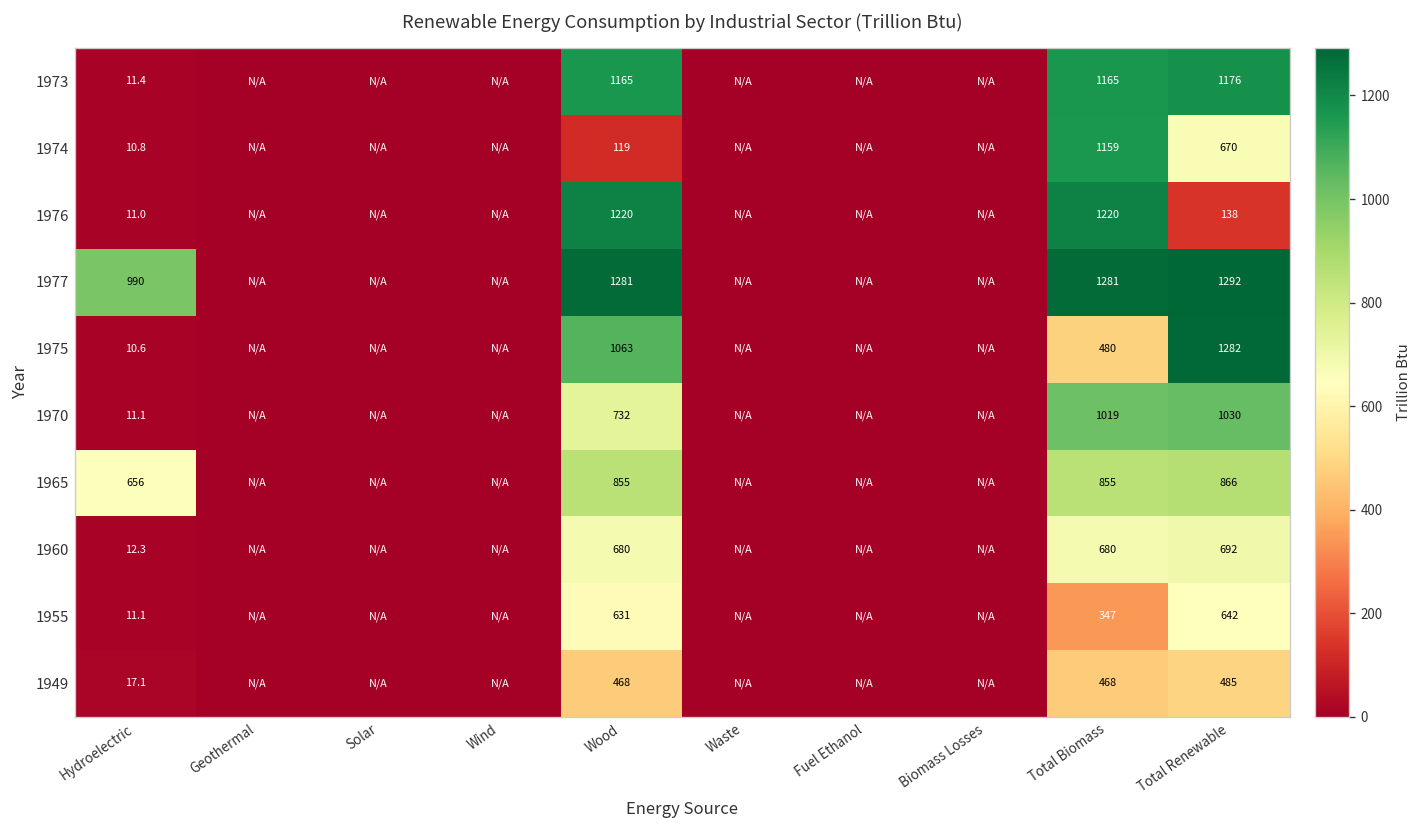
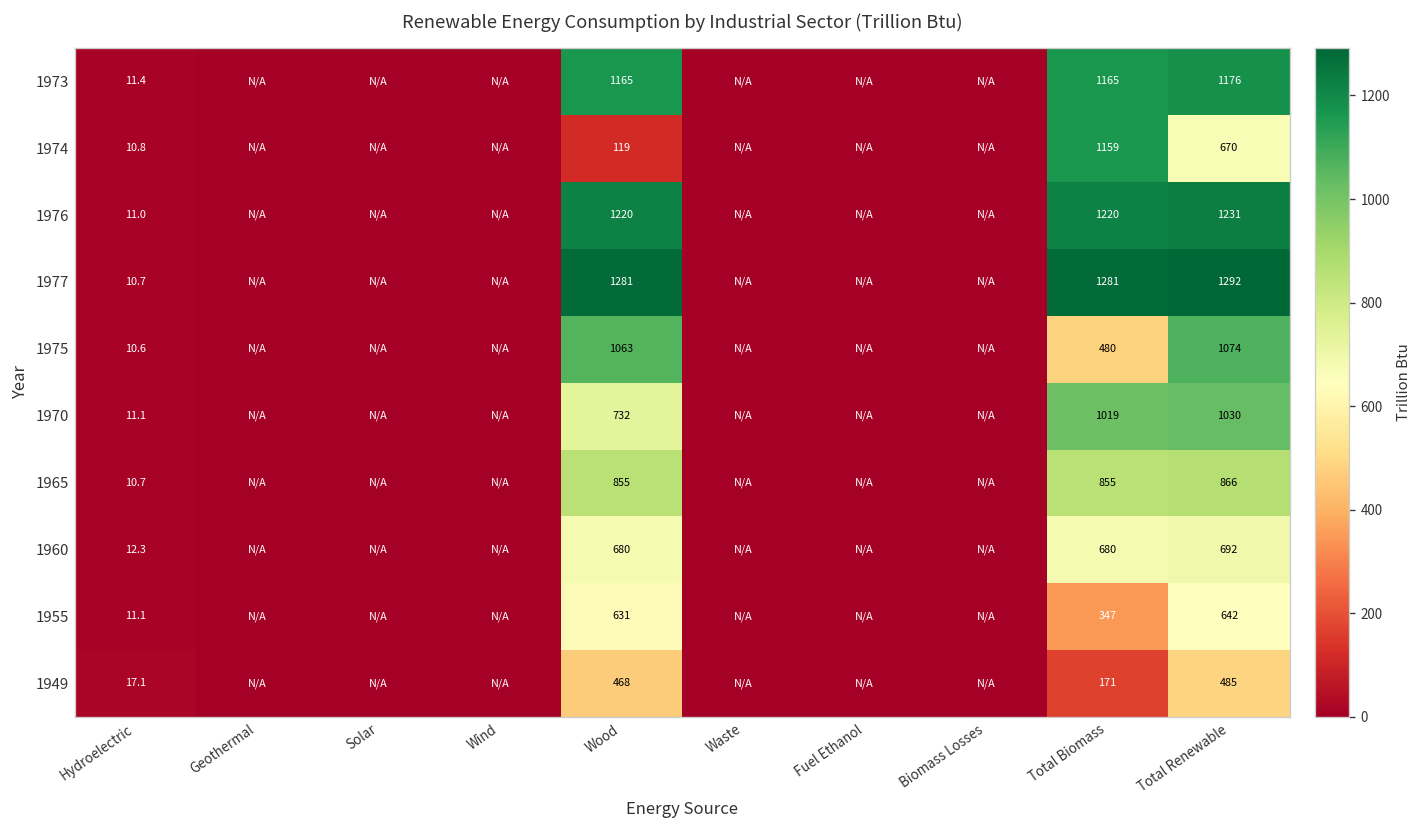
  {
    "1973": {
      "Hydroelectric": 11.4,
      "Wood": 1165,
      "Total Biomass": 1165,
      "Total Renewable": 1176
    },
    "1974": {
      "Hydroelectric": 10.8,
      "Wood": 119,
      "Total Biomass": 1159,
      "Total Renewable": 670
    },
    "1976": {
      "Hydroelectric": 11.0,
      "Wood": 1220,
      "Total Biomass": 1220,
-     "Total Renewable": 138
+     "Total Renewable": 1231
    },
    "1977": {
-     "Hydroelectric": 990,
+     "Hydroelectric": 10.7,
      "Wood": 1281,
      "Total Biomass": 1281,
      "Total Renewable": 1292
    },
    "1975": {
      "Hydroelectric": 10.6,
      "Wood": 1063,
      "Total Biomass": 480,
-     "Total Renewable": 1282
+     "Total Renewable": 1074
    },
    "1970": {
      "Hydroelectric": 11.1,
      "Wood": 732,
      "Total Biomass": 1019,
      "Total Renewable": 1030
    },
    "1965": {
-     "Hydroelectric": 656,
+     "Hydroelectric": 10.7,
      "Wood": 855,
      "Total Biomass": 855,
      "Total Renewable": 866
    },
    "1960": {
      "Hydroelectric": 12.3,
      "Wood": 680,
      "Total Biomass": 680,
      "Total Renewable": 692
    },
    "1955": {
      "Hydroelectric": 11.1,
      "Wood": 631,
      "Total Biomass": 347,
      "Total Renewable": 642
    },
    "1949": {
      "Hydroelectric": 17.1,
      "Wood": 468,
-     "Total Biomass": 468,
+     "Total Biomass": 171,
      "Total Renewable": 485
    }
  }
